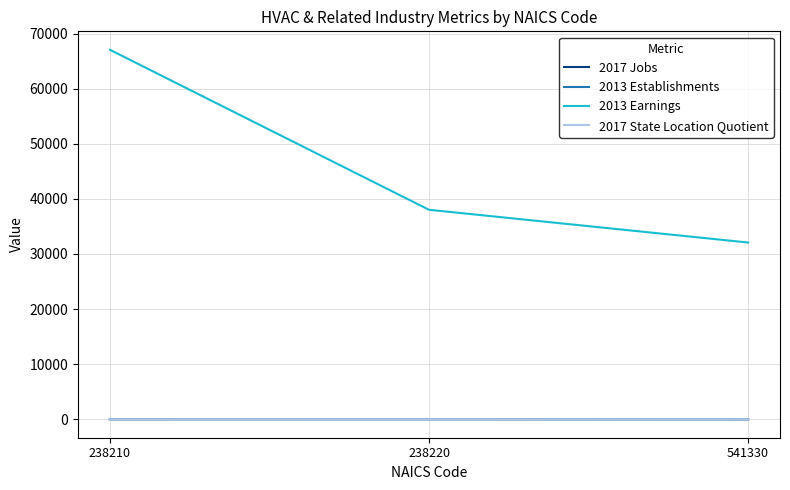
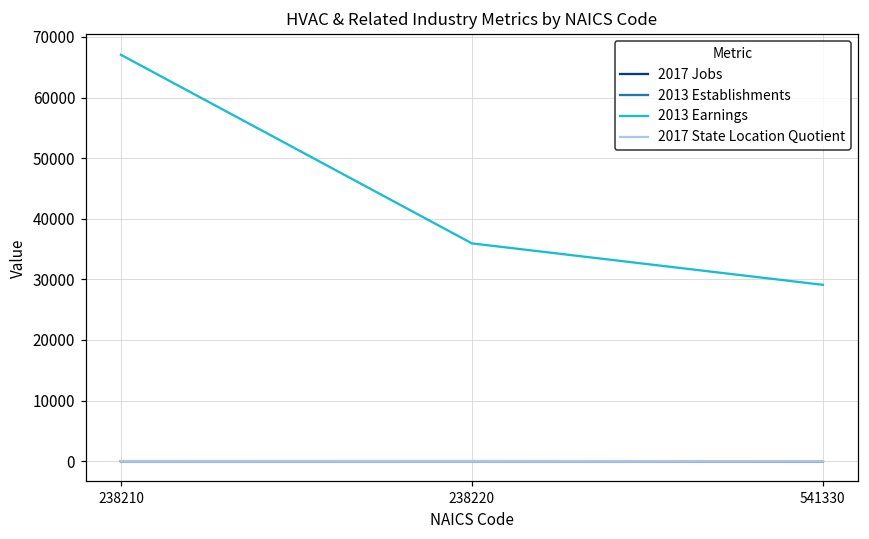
  {
    "2017 State Location Quotient": {
      "238210": 0,
      "238220": 0,
      "541330": 0
    },
    "2013 Earnings": {
      "238210": 67000,
-     "238220": 38000,
-     "541330": 32000
+     "238220": 36000,
+     "541330": 29000
    }
  }
